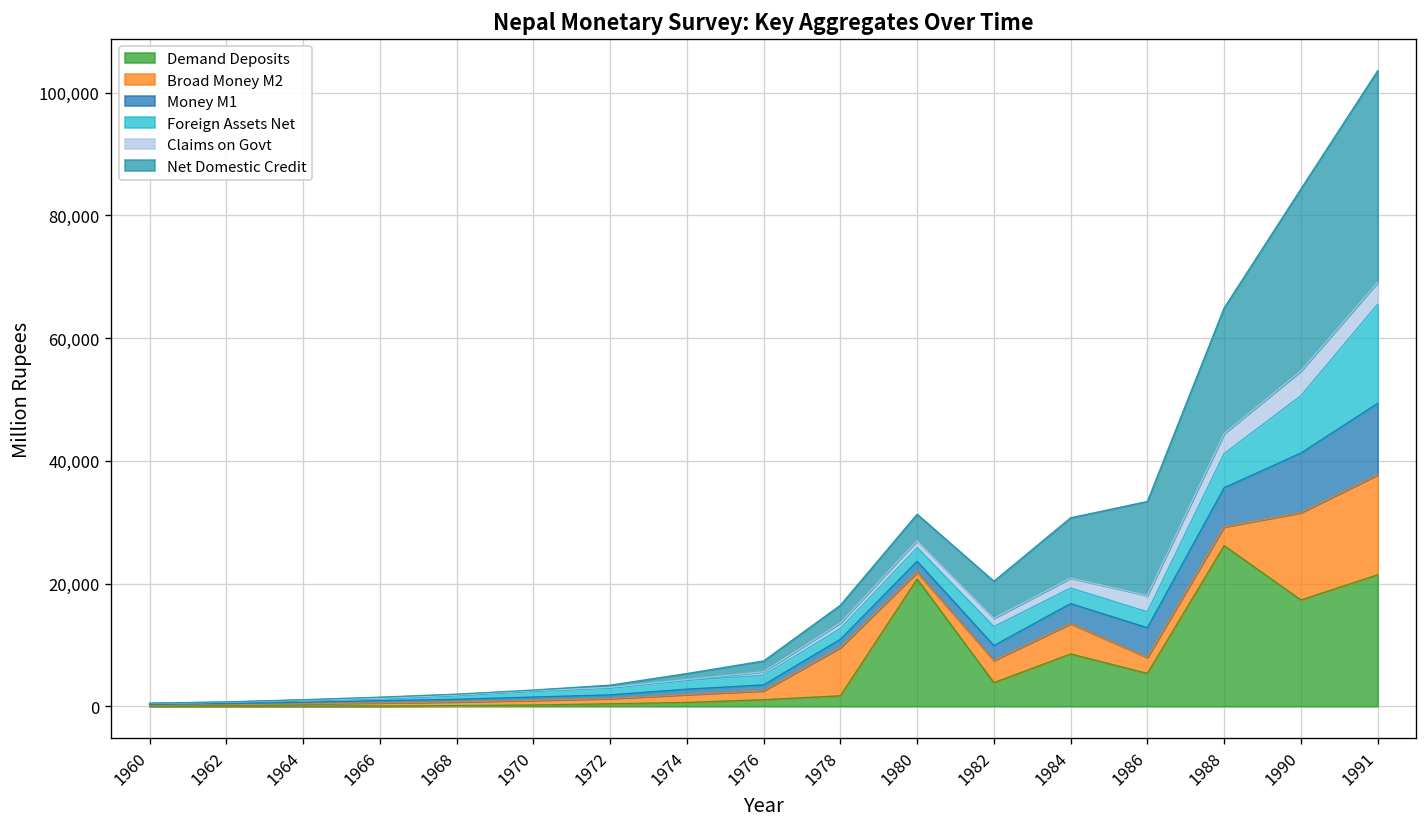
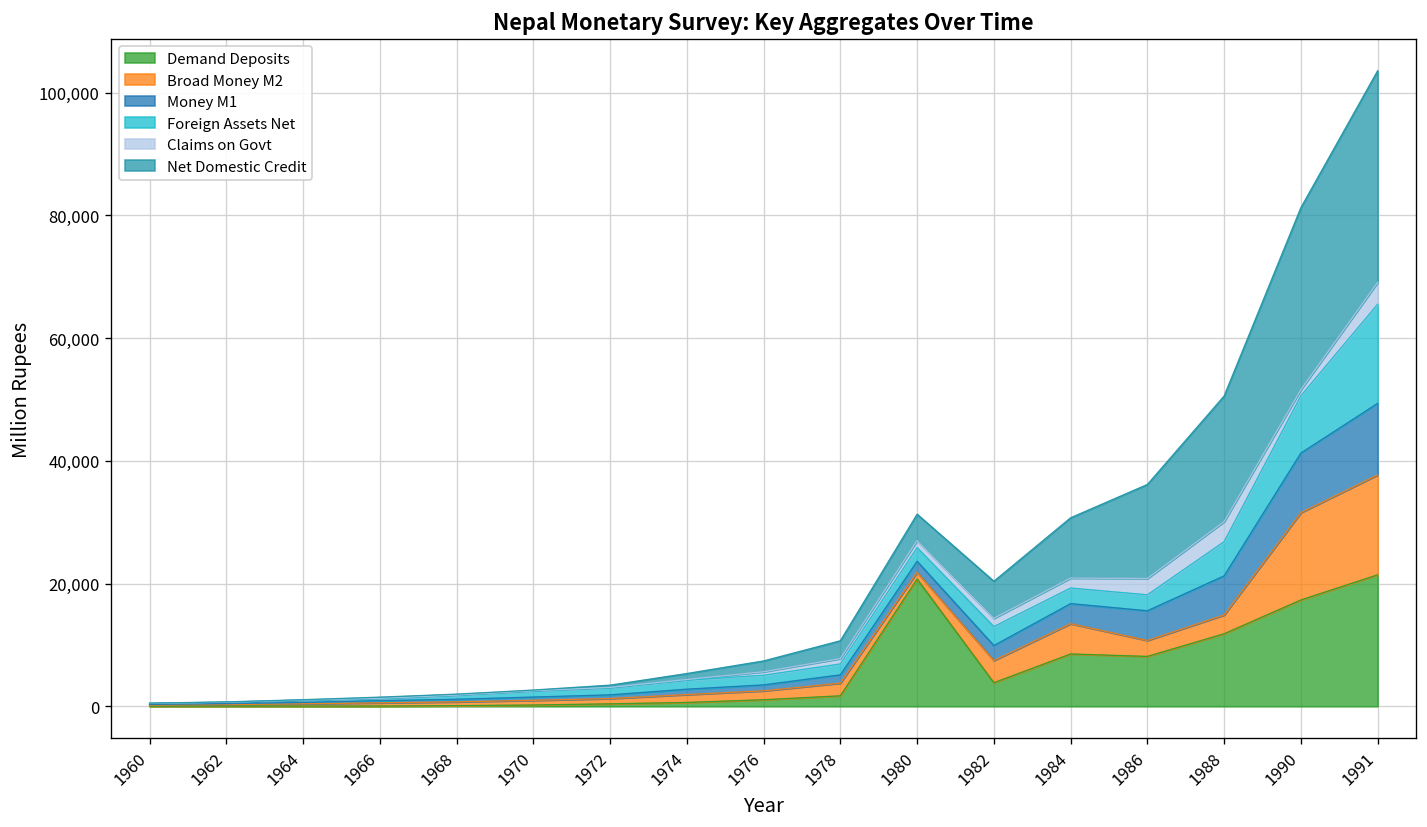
  {
    "Demand Deposits": {
      "1966": "0",
      "1968": "0",
      "1970": "0",
      "1972": "0",
      "1974": "1,000",
      "1976": "1,000",
      "1978": "2,000",
      "1980": "21,000",
      "1982": "4,000",
      "1984": "9,000",
-     "1986": "5,000",
-     "1988": "26,000",
+     "1986": "8,000",
+     "1988": "12,000",
      "1990": "17,000",
      "1991": "21,000"
    },
    "Broad Money M2": {
      "1970": "1,000",
      "1972": "1,000",
      "1974": "1,000",
      "1976": "1,000",
-     "1978": "8,000",
+     "1978": "2,000",
      "1980": "1,000",
      "1982": "4,000",
      "1984": "5,000",
      "1986": "3,000",
      "1988": "3,000",
      "1990": "14,000",
      "1991": "16,000"
    },
    "Claims on Govt": {
      "1976": "1,000",
      "1978": "1,000",
      "1980": "1,000",
      "1982": "1,000",
      "1984": "2,000",
      "1986": "3,000",
      "1988": "3,000",
-     "1990": "4,000",
+     "1990": "1,000",
      "1991": "4,000"
    }
  }
